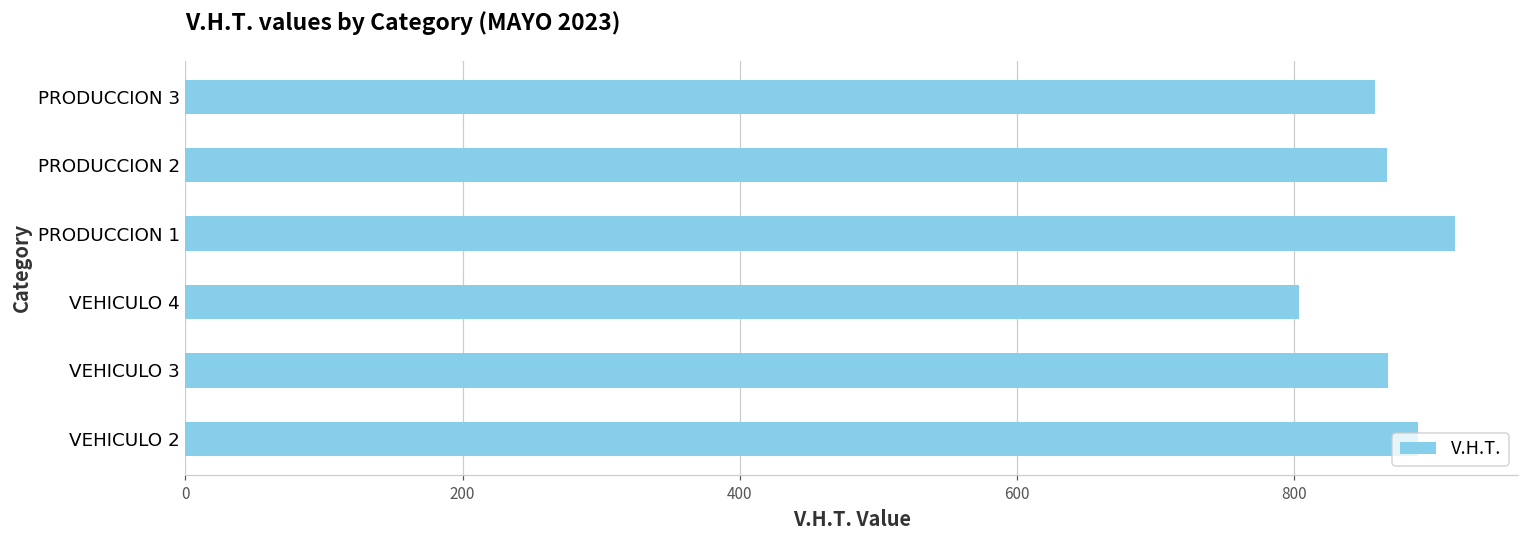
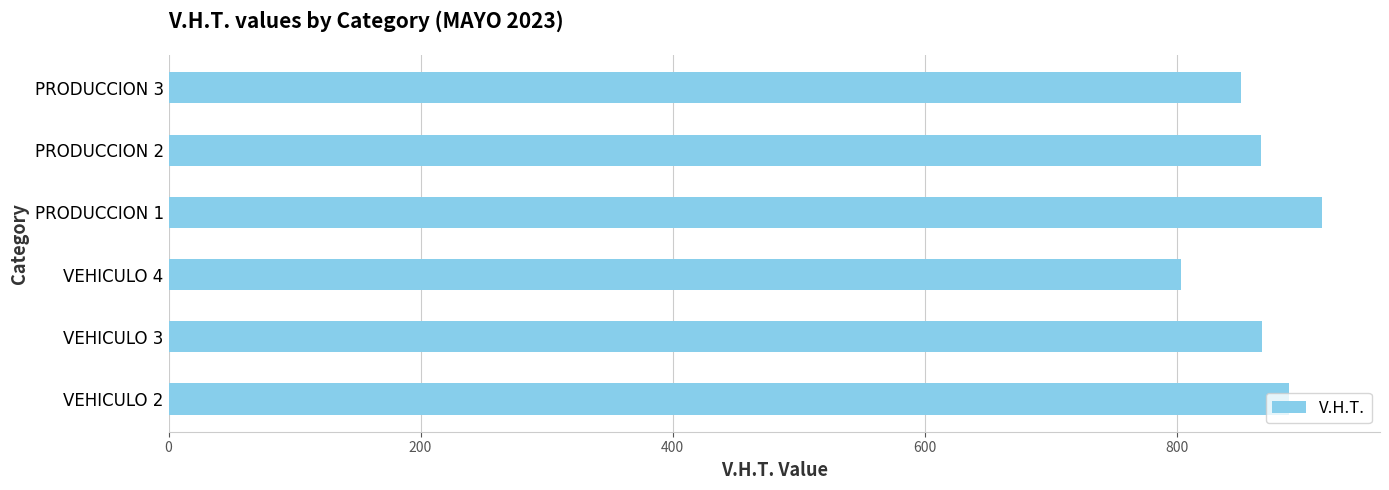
  {
-   "PRODUCCION 3": 858,
+   "PRODUCCION 3": 851,
    "PRODUCCION 2": 867,
    "PRODUCCION 1": 916,
    "VEHICULO 4": 803,
    "VEHICULO 3": 868
  }
